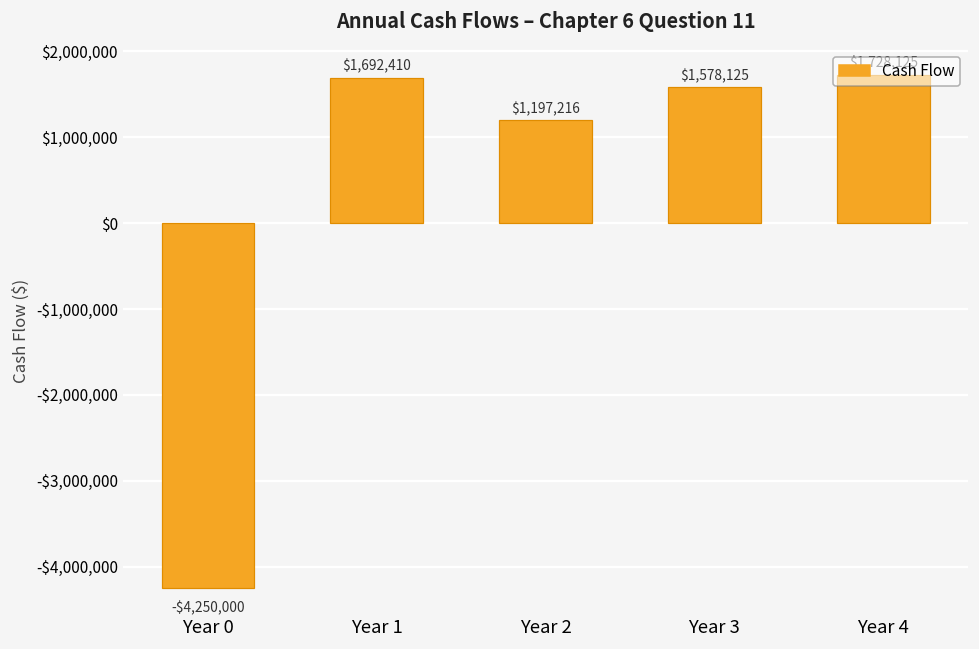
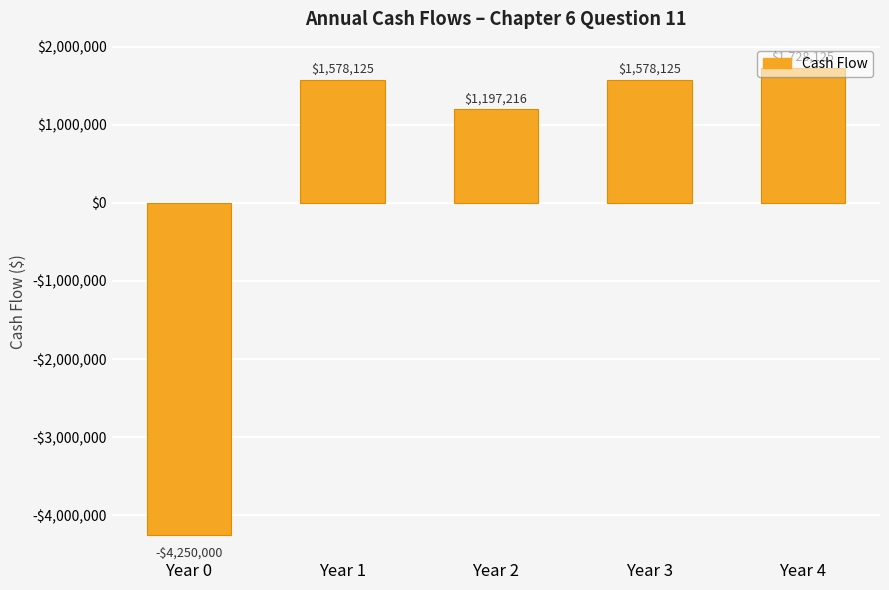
  {
-   "Year 1": "$1,692,410",
+   "Year 1": "$1,578,125",
    "Year 2": "$1,197,216",
    "Year 3": "$1,578,125"
  }
